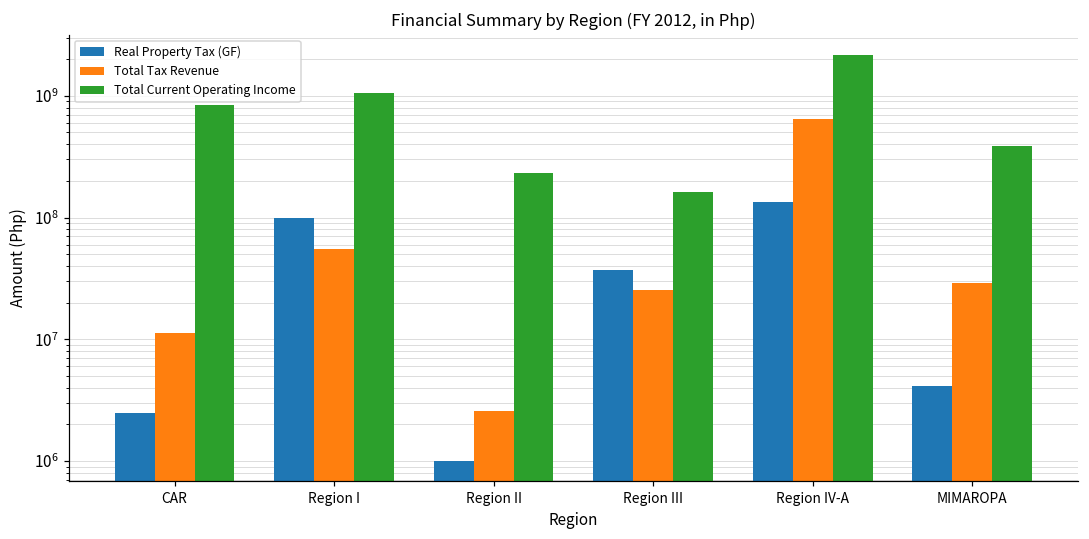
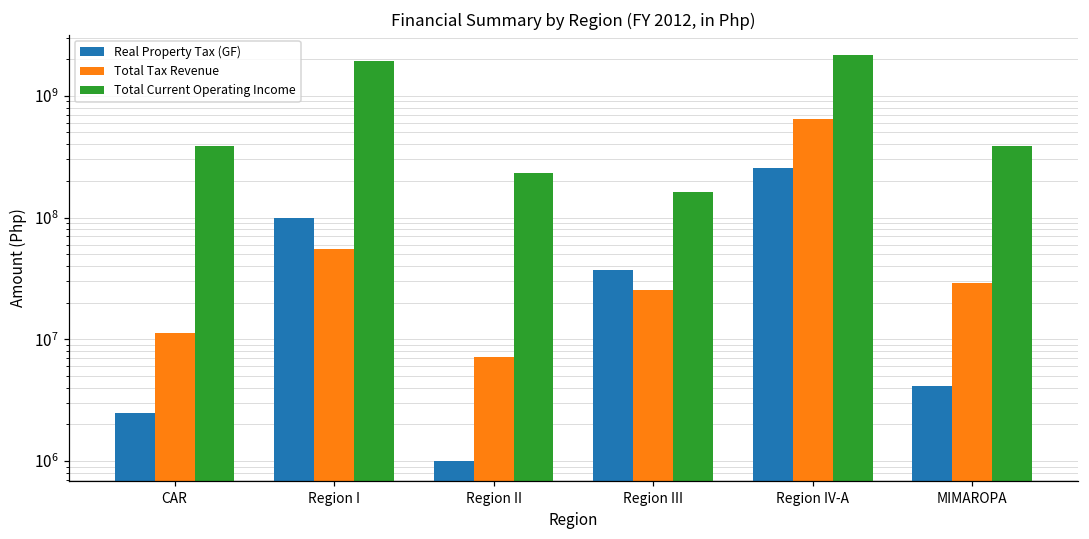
  {
    "Real Property Tax (GF)": {
      "CAR": 2500000,
      "Region I": 100000000,
      "Region II": 1000000,
      "Region III": 37000000,
-     "Region IV-A": 130000000,
+     "Region IV-A": 260000000,
      "MIMAROPA": 4200000
    },
    "Total Tax Revenue": {
      "CAR": 11000000,
      "Region I": 60000000,
-     "Region II": 2600000,
+     "Region II": 7000000,
      "Region III": 25000000,
      "Region IV-A": 600000000,
      "MIMAROPA": 29000000
    },
    "Total Current Operating Income": {
-     "CAR": 800000000,
-     "Region I": 1100000000,
+     "CAR": 380000000,
+     "Region I": 1900000000,
      "Region II": 230000000,
      "Region III": 160000000,
      "Region IV-A": 2200000000,
      "MIMAROPA": 390000000
    }
  }
